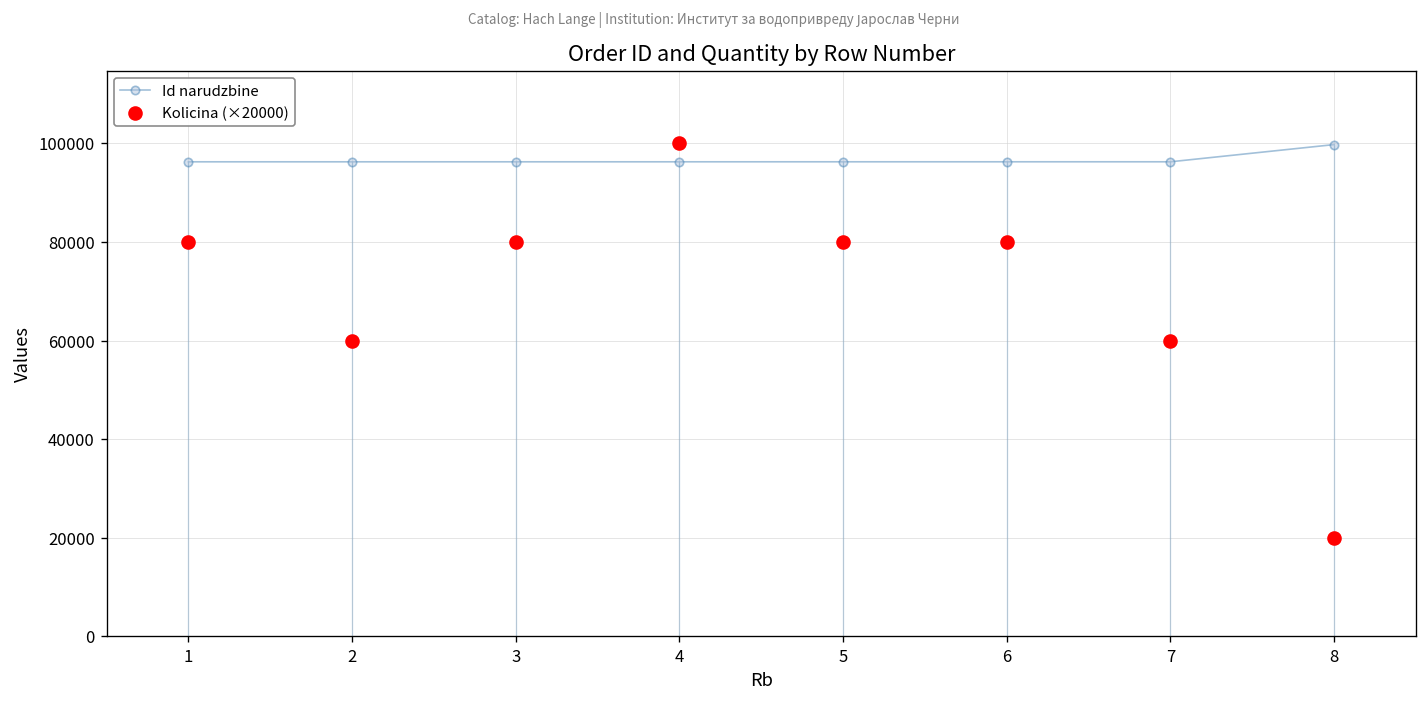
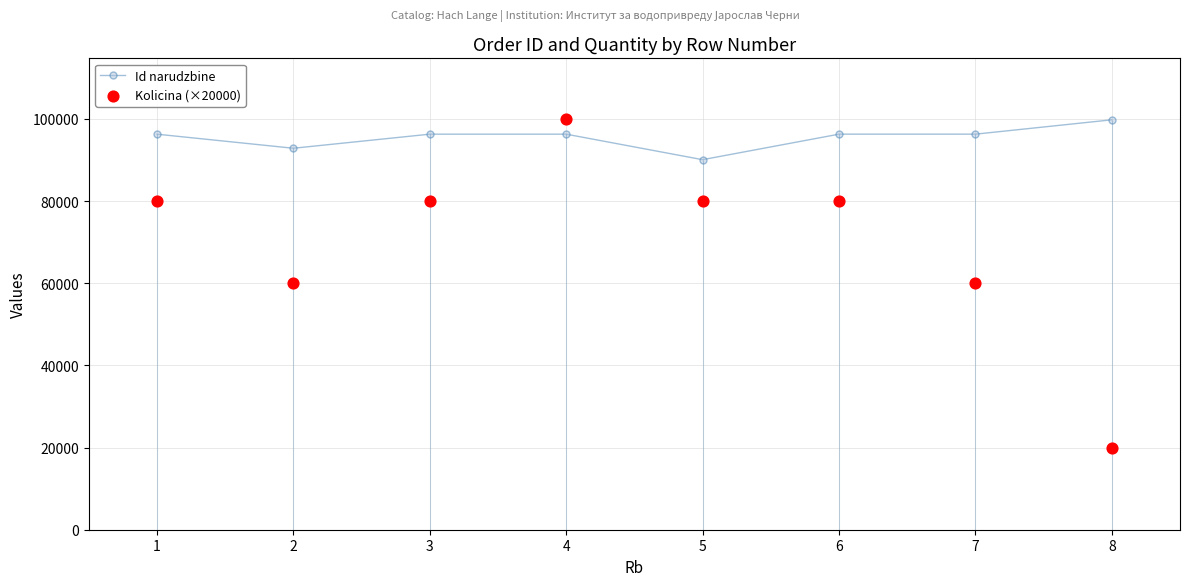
  {
    "Id narudzbine": {
      "1": 96000,
-     "2": 96000,
+     "2": 93000,
      "3": 96000,
      "4": 96000,
-     "5": 96000,
+     "5": 90000,
      "6": 96000,
      "7": 96000,
      "8": 100000
    }
  }
